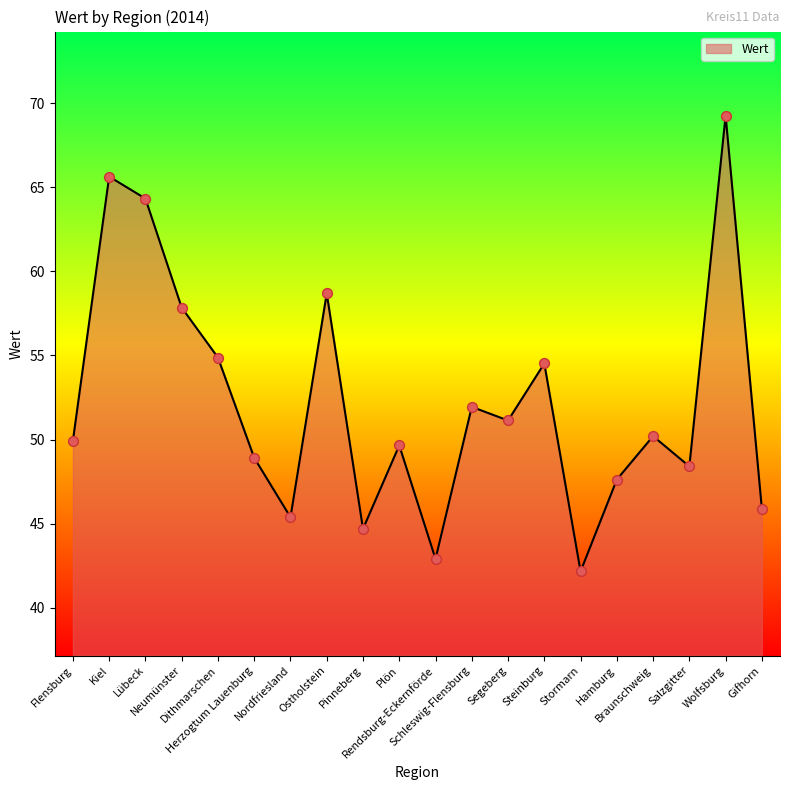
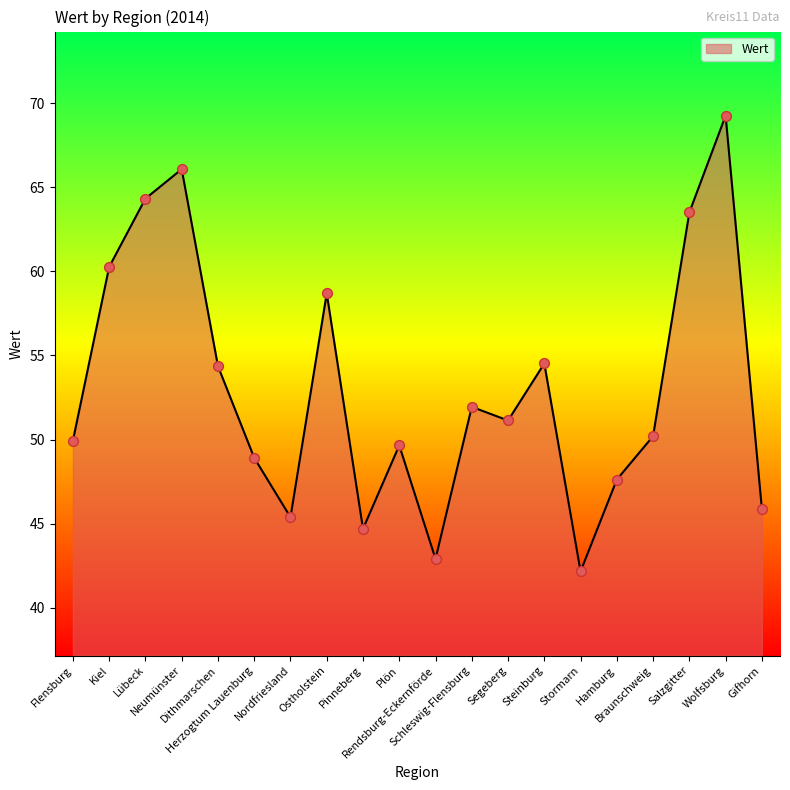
  {
    "Flensburg": 49.9,
-   "Kiel": 65.6,
+   "Kiel": 60.3,
    "Lübeck": 64.3,
-   "Neumünster": 57.8,
-   "Dithmarschen": 54.9,
+   "Neumünster": 66.1,
+   "Dithmarschen": 54.4,
    "Herzogtum Lauenburg": 48.9,
    "Nordfriesland": 45.4,
    "Ostholstein": 58.7,
    "Pinneberg": 44.7,
    "Plön": 49.7,
    "Rendsburg-Eckernförde": 42.9,
    "Schleswig-Flensburg": 51.9,
    "Segeberg": 51.1,
    "Steinburg": 54.5,
    "Stormarn": 42.2,
    "Hamburg": 47.6,
    "Braunschweig": 50.2,
-   "Salzgitter": 48.4,
+   "Salzgitter": 63.5,
    "Wolfsburg": 69.3,
    "Gifhorn": 45.9
  }
